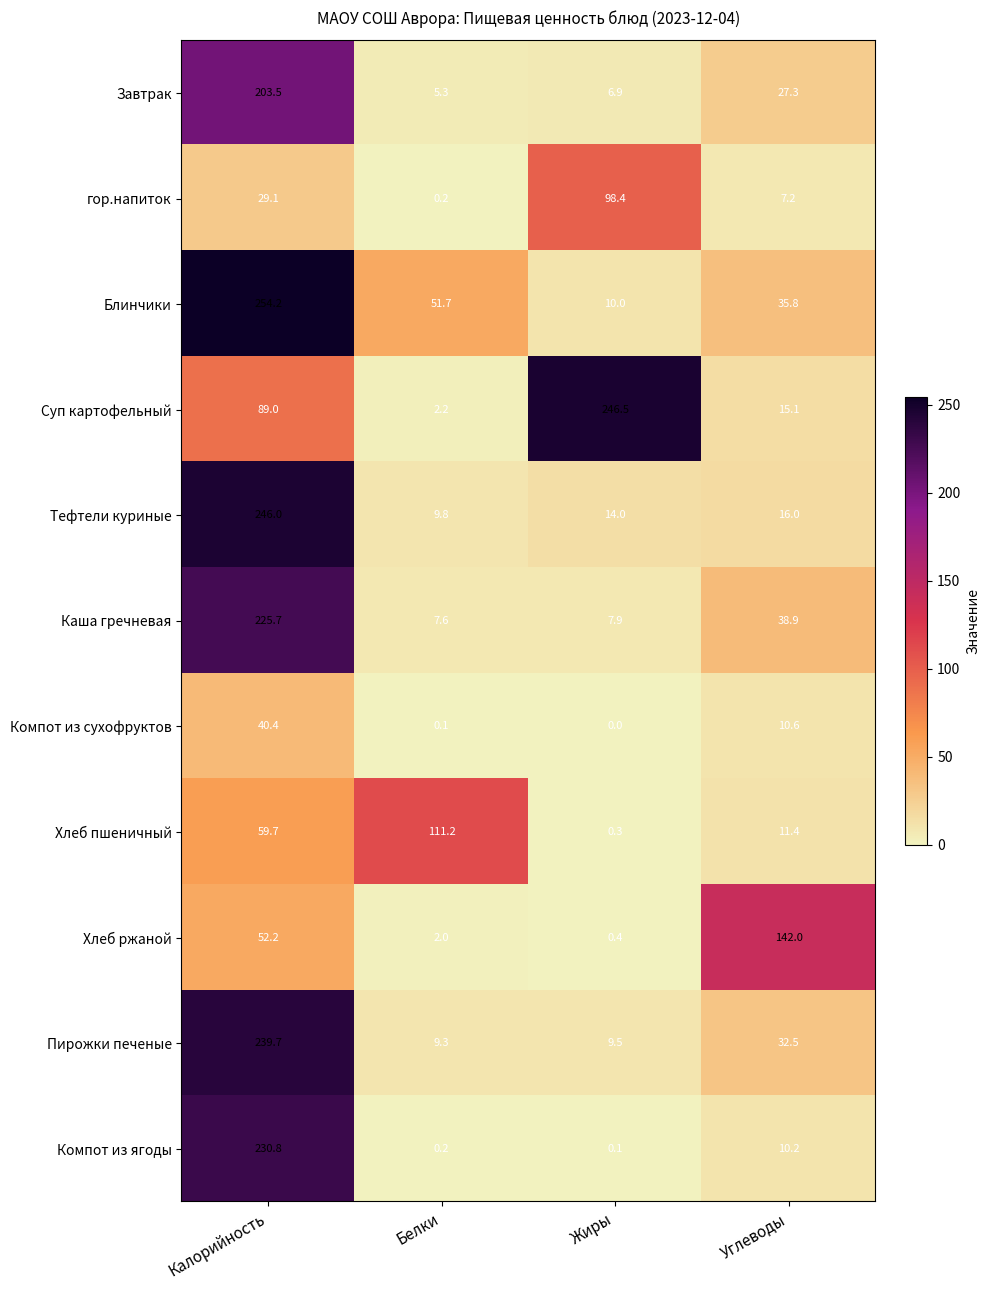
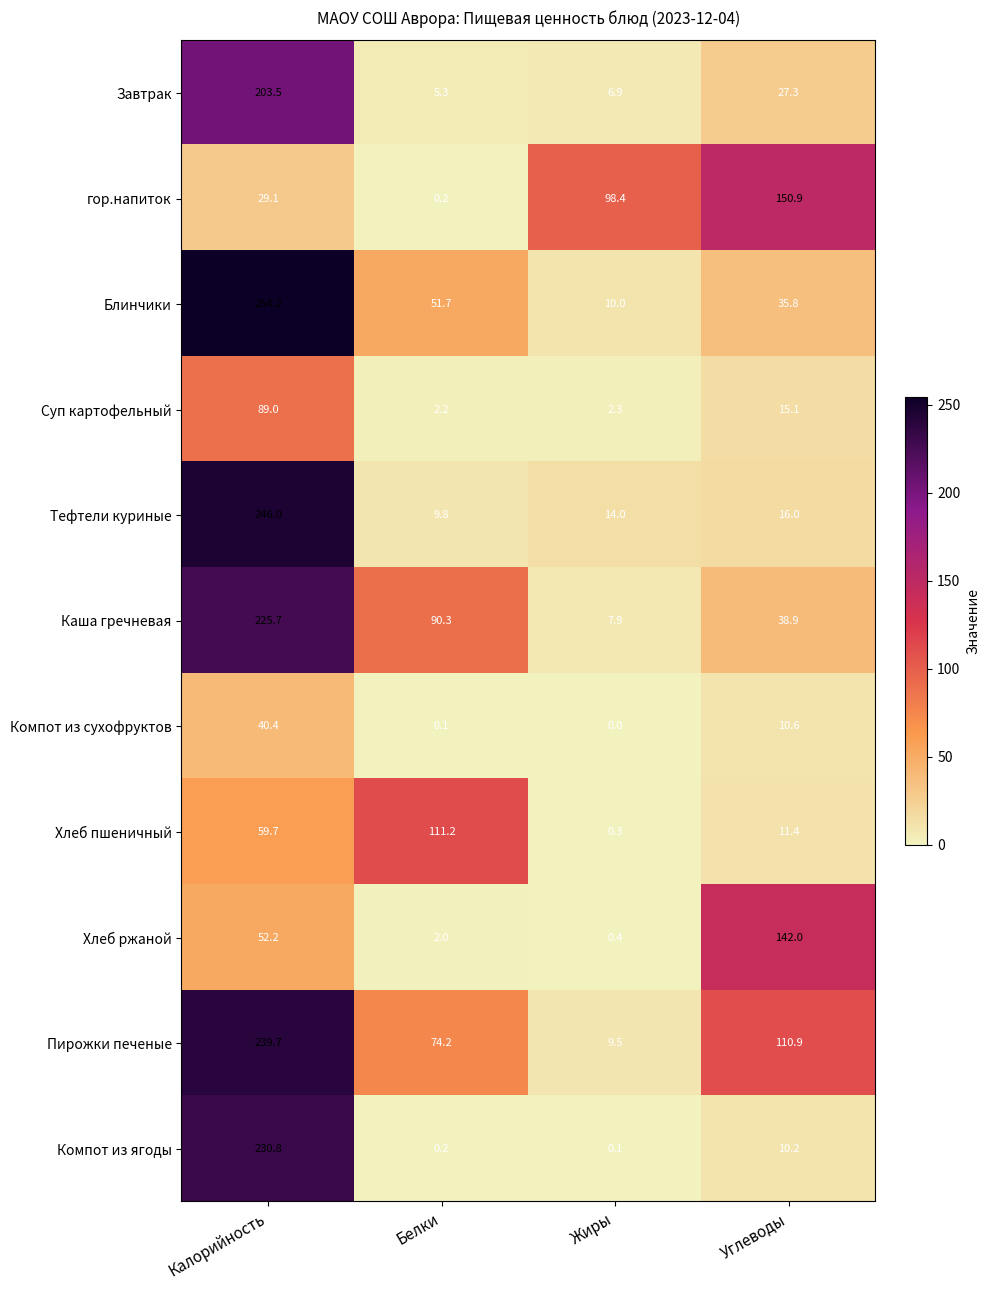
  {
    "Завтрак": {
      "Калорийность": 203.5,
      "Белки": 5.3,
      "Жиры": 6.9,
      "Углеводы": 27.3
    },
    "гор.напиток": {
      "Калорийность": 29.1,
      "Белки": 0.2,
      "Жиры": 98.4,
-     "Углеводы": 7.2
+     "Углеводы": 150.9
    },
    "Блинчики": {
      "Белки": 51.7,
      "Жиры": 10.0,
      "Углеводы": 35.8
    },
    "Суп картофельный": {
      "Калорийность": 89.0,
      "Белки": 2.2,
-     "Жиры": 246.5,
+     "Жиры": 2.3,
      "Углеводы": 15.1
    },
    "Тефтели куриные": {
      "Калорийность": 246.0,
      "Белки": 9.8,
      "Жиры": 14.0,
      "Углеводы": 16.0
    },
    "Каша гречневая": {
      "Калорийность": 225.7,
-     "Белки": 7.6,
+     "Белки": 90.3,
      "Жиры": 7.9,
      "Углеводы": 38.9
    },
    "Компот из сухофруктов": {
      "Калорийность": 40.4,
      "Белки": 0.1,
      "Жиры": 0.0,
      "Углеводы": 10.6
    },
    "Хлеб пшеничный": {
      "Калорийность": 59.7,
      "Белки": 111.2,
      "Жиры": 0.3,
      "Углеводы": 11.4
    },
    "Хлеб ржаной": {
      "Калорийность": 52.2,
      "Белки": 2.0,
      "Жиры": 0.4,
      "Углеводы": 142.0
    },
    "Пирожки печеные": {
      "Калорийность": 239.7,
-     "Белки": 9.3,
+     "Белки": 74.2,
      "Жиры": 9.5,
-     "Углеводы": 32.5
+     "Углеводы": 110.9
    },
    "Компот из ягоды": {
      "Калорийность": 230.8,
      "Белки": 0.2,
      "Жиры": 0.1,
      "Углеводы": 10.2
    }
  }
